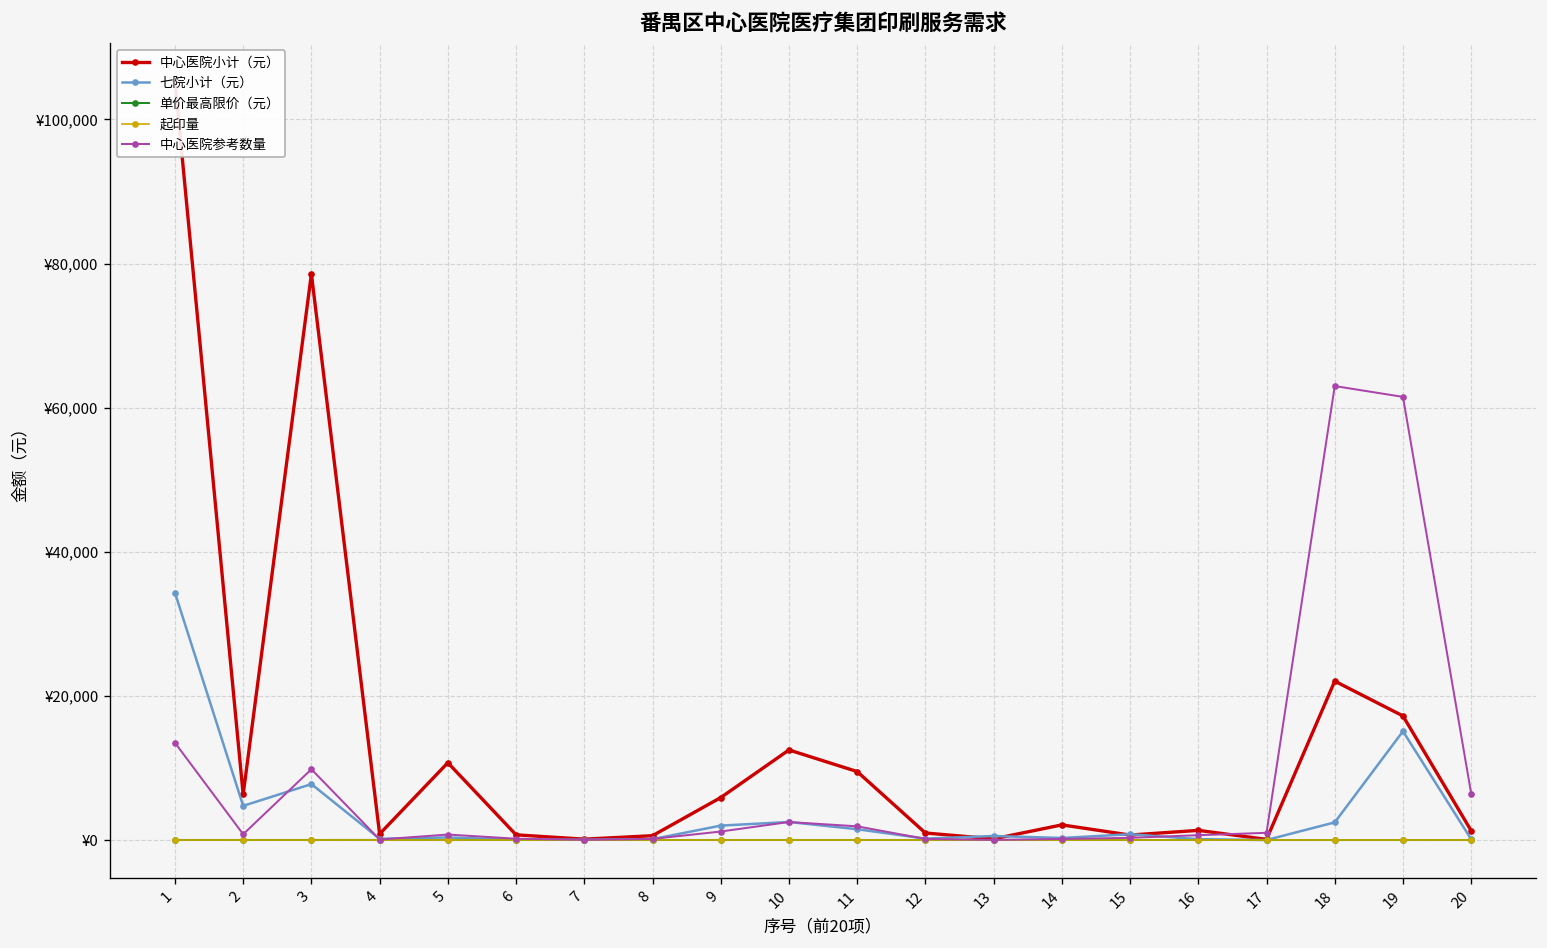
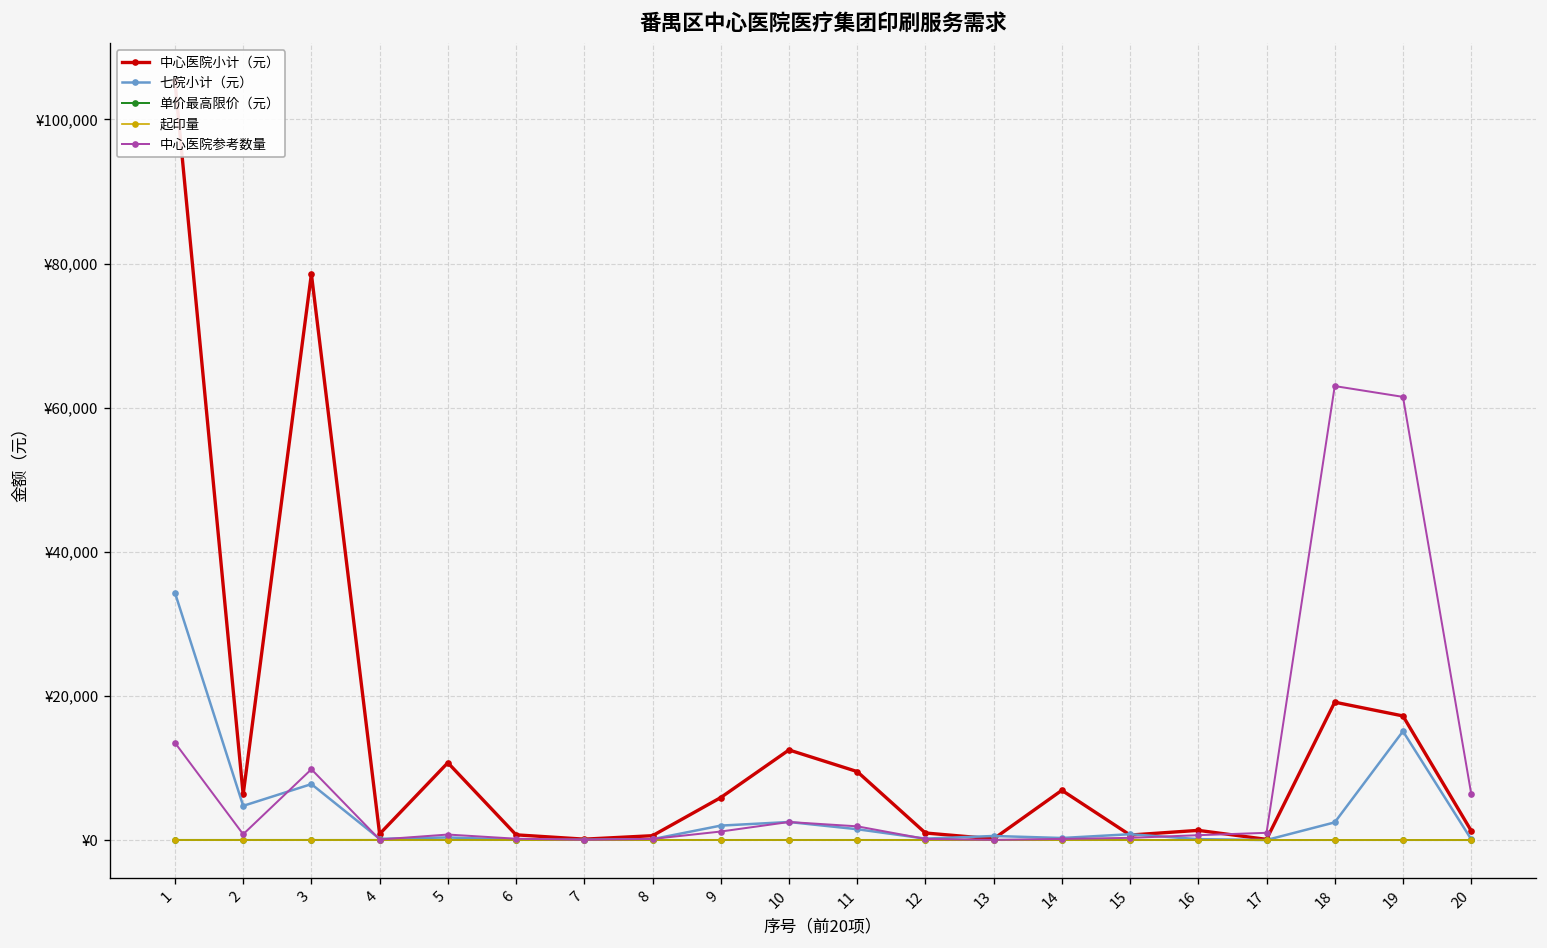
  {
    "中心医院小计（元）": {
      "2": "¥6,000",
      "3": "¥79,000",
      "4": "¥1,000",
      "5": "¥11,000",
      "6": "¥1,000",
      "8": "¥1,000",
      "9": "¥6,000",
      "10": "¥13,000",
      "11": "¥10,000",
      "12": "¥1,000",
-     "14": "¥2,000",
+     "14": "¥7,000",
      "16": "¥1,000",
-     "18": "¥22,000",
+     "18": "¥19,000",
      "19": "¥17,000",
      "20": "¥1,000"
    },
    "七院小计（元）": {
      "1": "¥34,000",
      "2": "¥5,000",
      "3": "¥8,000",
      "9": "¥2,000",
      "18": "¥2,000",
      "19": "¥15,000"
    },
    "起印量": {
      "1": "¥0",
      "2": "¥0",
      "3": "¥0",
      "9": "¥0",
      "10": "¥0",
      "11": "¥0",
      "18": "¥0",
      "19": "¥0"
    },
    "中心医院参考数量": {
      "1": "¥14,000",
      "2": "¥1,000",
      "3": "¥10,000",
      "9": "¥1,000",
      "16": "¥1,000",
      "17": "¥1,000",
      "18": "¥63,000",
      "19": "¥62,000",
      "20": "¥6,000"
    }
  }
